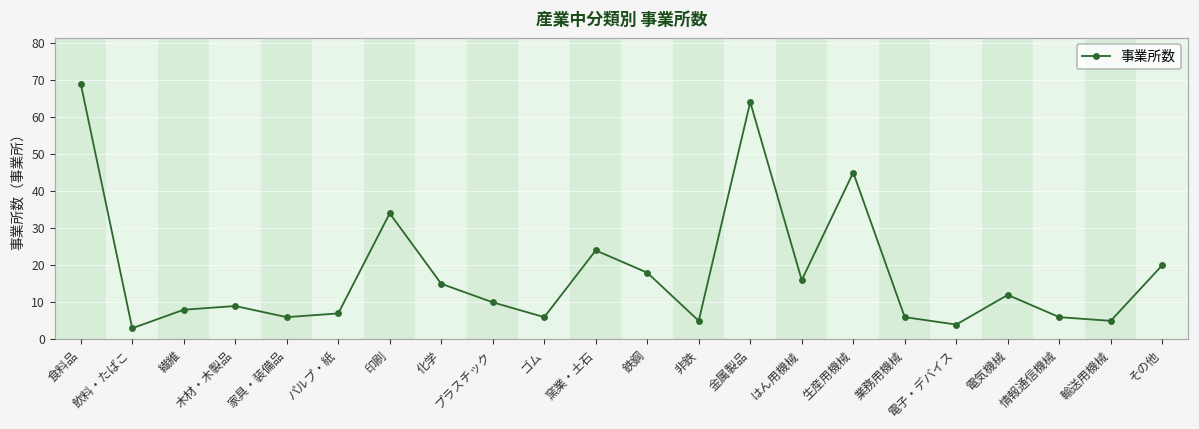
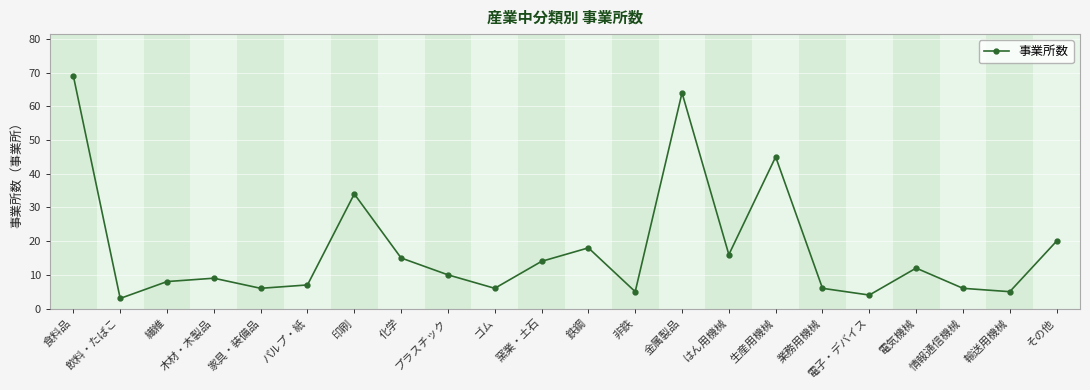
  {
    "食料品": 69,
    "飲料・たばこ": 3,
    "繊維": 8,
    "木材・木製品": 9,
    "家具・装備品": 6,
    "パルプ・紙": 7,
    "印刷": 34,
    "化学": 15,
    "プラスチック": 10,
    "ゴム": 6,
-   "窯業・土石": 24,
+   "窯業・土石": 14,
    "鉄鋼": 18,
    "非鉄": 5,
    "金属製品": 64,
    "はん用機械": 16,
    "生産用機械": 45,
    "業務用機械": 6,
    "電子・デバイス": 4,
    "電気機械": 12,
    "情報通信機械": 6,
    "輸送用機械": 5,
    "その他": 20
  }
